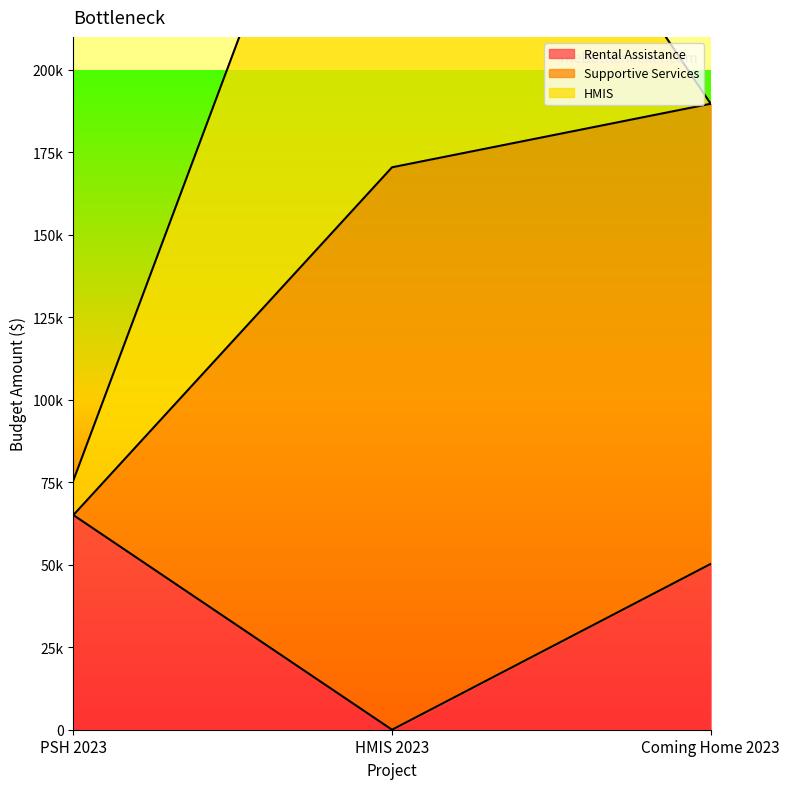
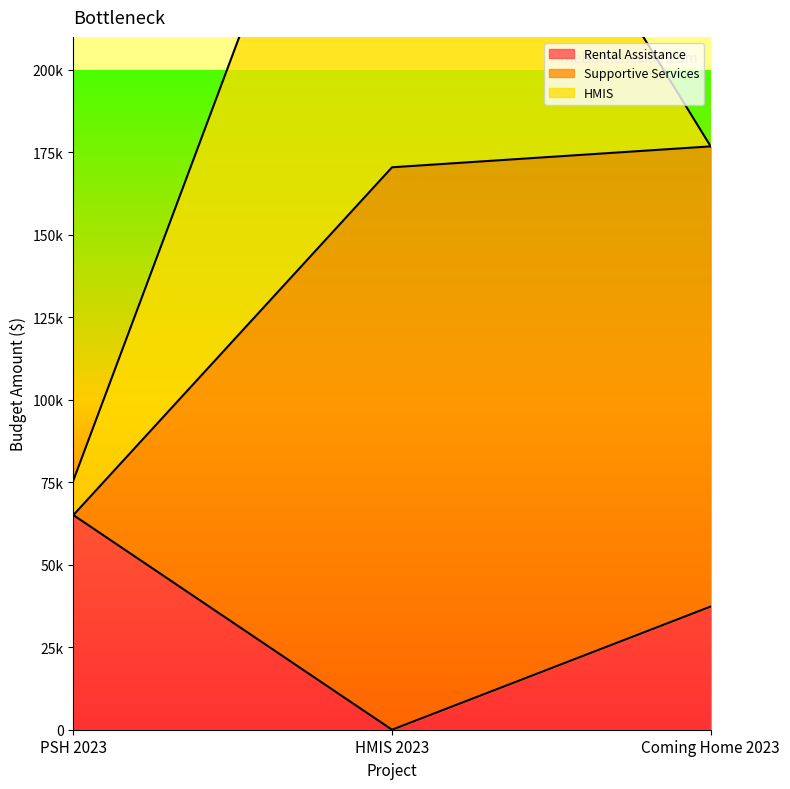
  {
    "Rental Assistance": {
      "HMIS 2023": 0,
-     "Coming Home 2023": 50000
+     "Coming Home 2023": 37000
    },
    "Supportive Services": {
      "HMIS 2023": 170000
    },
    "HMIS": {
      "PSH 2023": 11000
    }
  }
